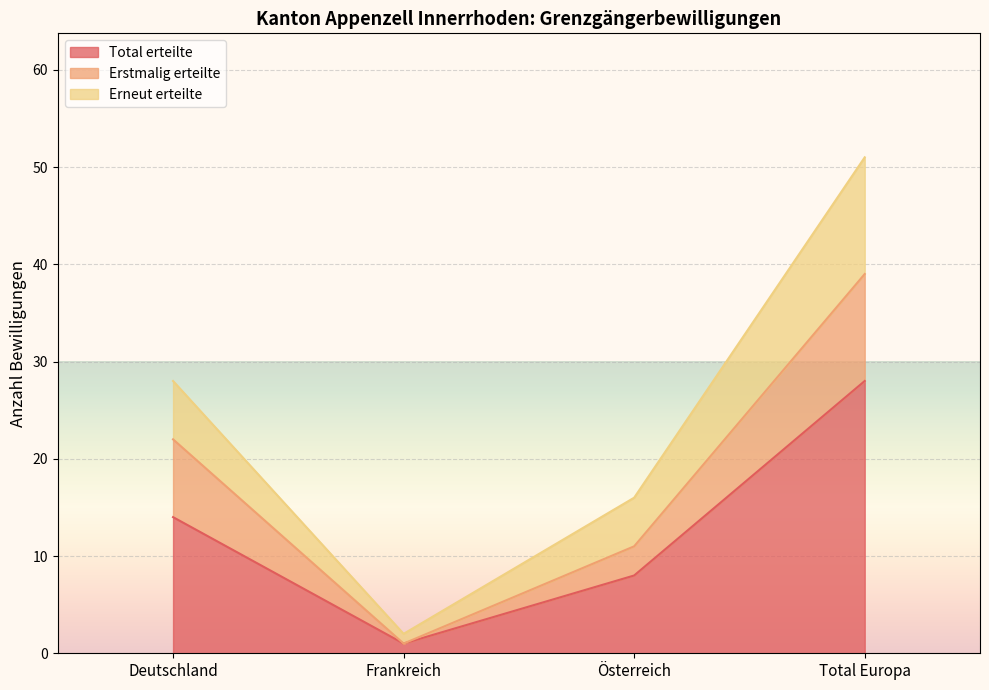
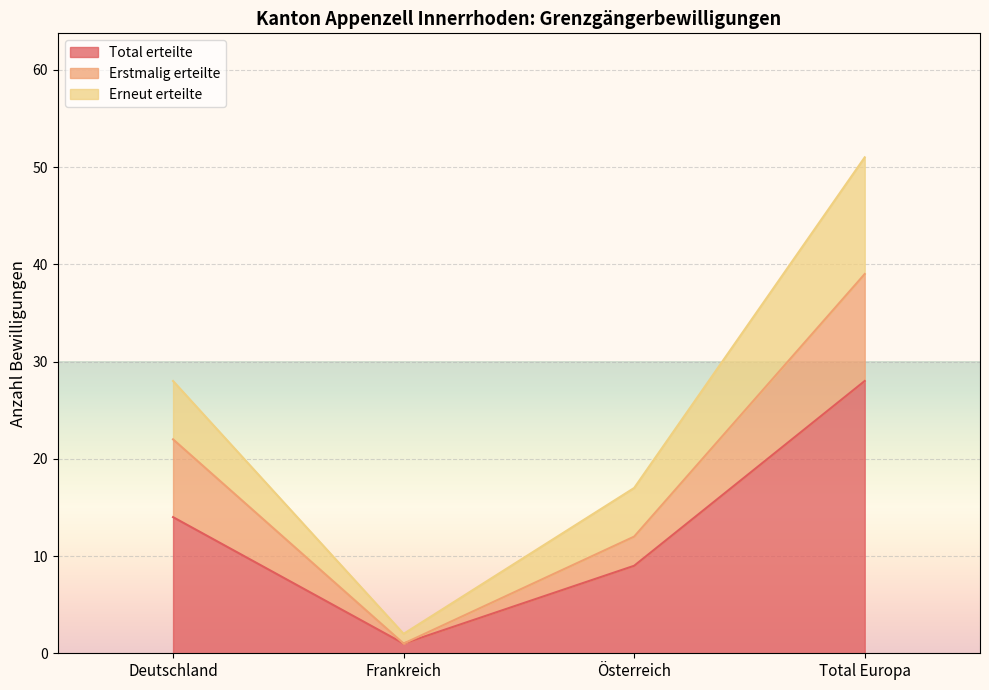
  {
    "Total erteilte": {
      "Deutschland": 14,
-     "Österreich": 8,
+     "Österreich": 9,
      "Total Europa": 28
    }
  }
